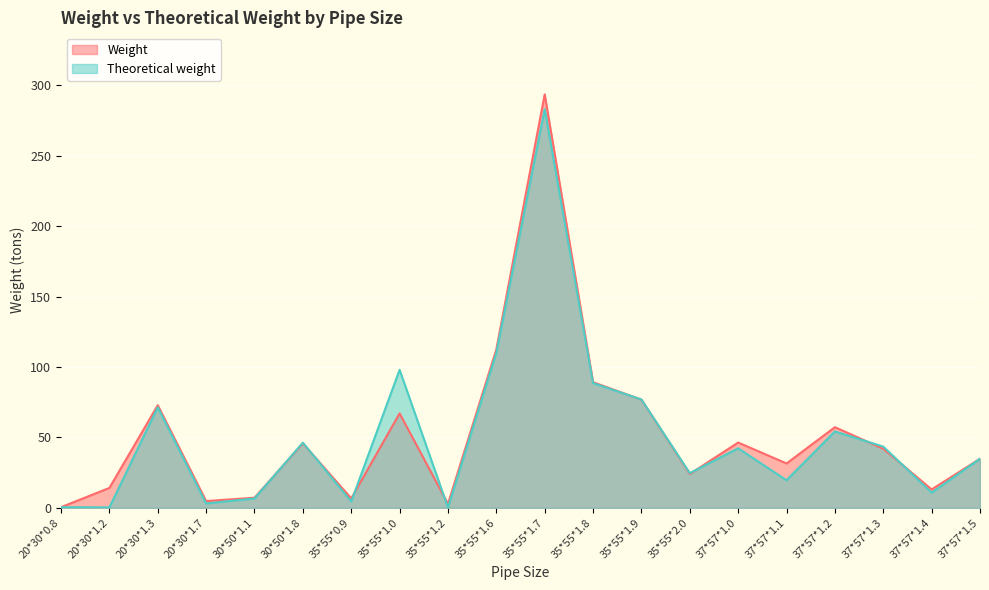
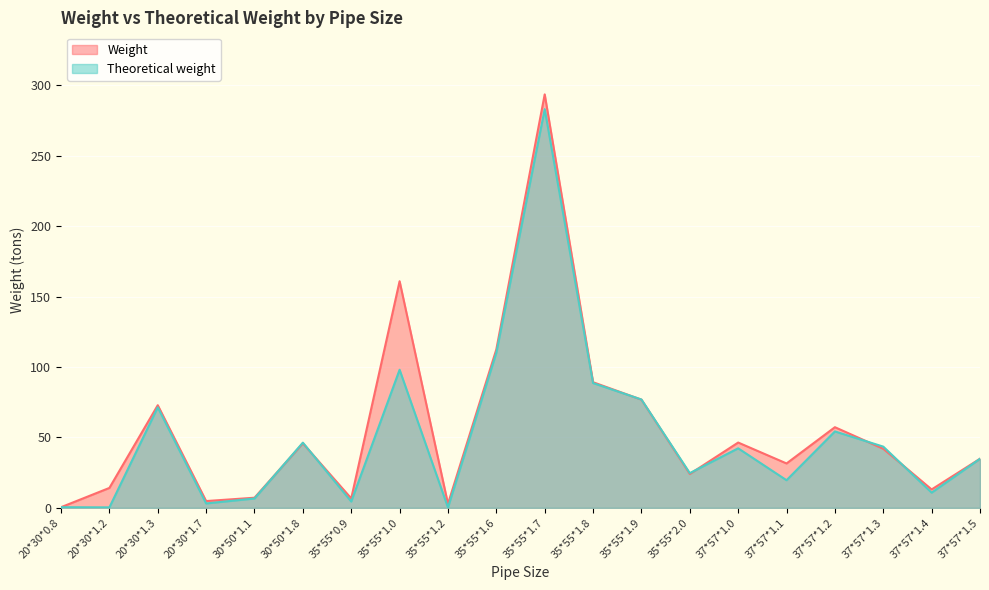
  {
    "Weight": {
      "20*30*1.2": 14,
      "35*55*0.9": 7,
-     "35*55*1.0": 67,
+     "35*55*1.0": 161,
      "35*55*1.2": 3,
      "35*55*1.6": 113,
      "35*55*1.7": 294,
      "37*57*1.0": 46,
      "37*57*1.1": 32,
      "37*57*1.2": 57,
      "37*57*1.4": 13
    },
    "Theoretical weight": {
      "20*30*1.2": 0,
      "35*55*0.9": 5,
      "35*55*1.0": 98,
      "35*55*1.2": 0,
      "35*55*1.6": 110,
      "35*55*1.7": 283,
      "37*57*1.0": 42,
      "37*57*1.1": 20,
      "37*57*1.2": 54,
      "37*57*1.4": 11
    }
  }
